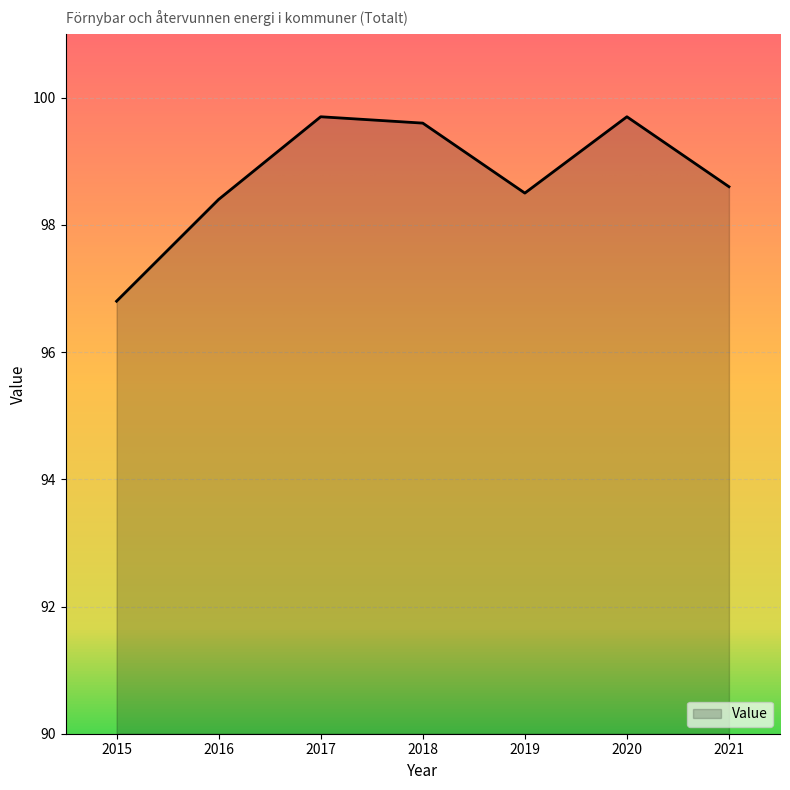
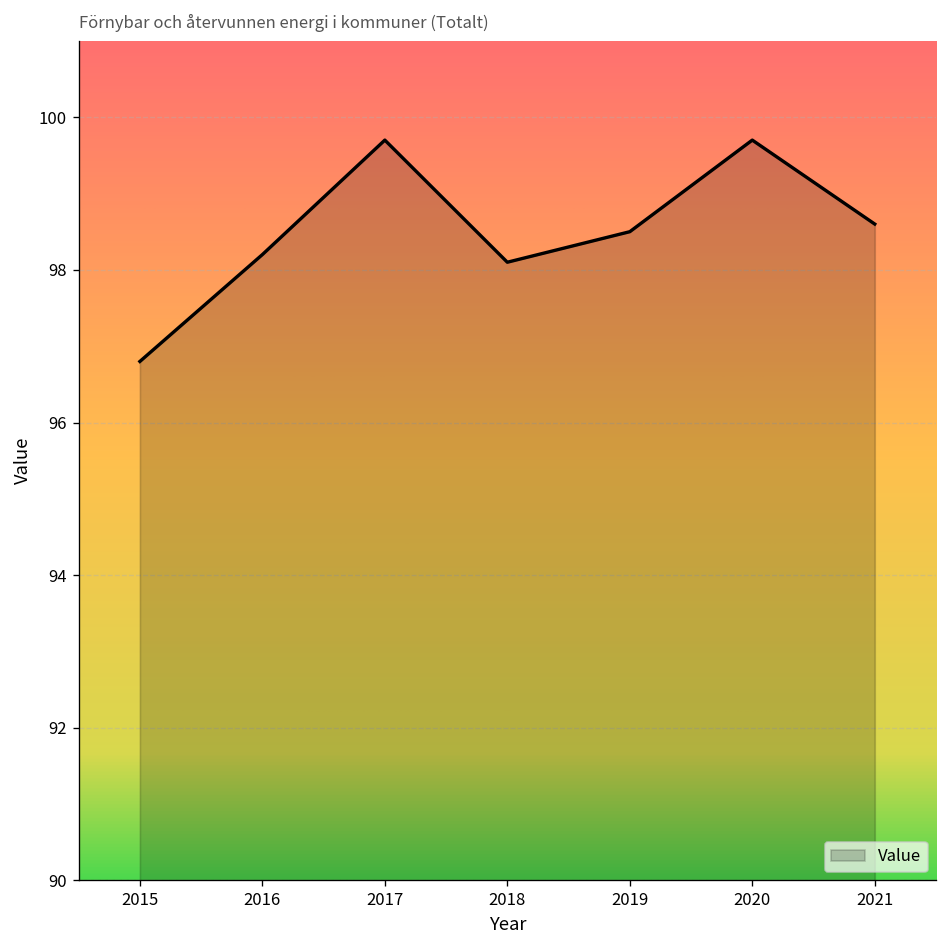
  {
    "2015": 96.8,
-   "2016": 98.4,
+   "2016": 98.2,
    "2017": 99.7,
-   "2018": 99.6,
+   "2018": 98.1,
    "2019": 98.5,
    "2020": 99.7,
    "2021": 98.6
  }
